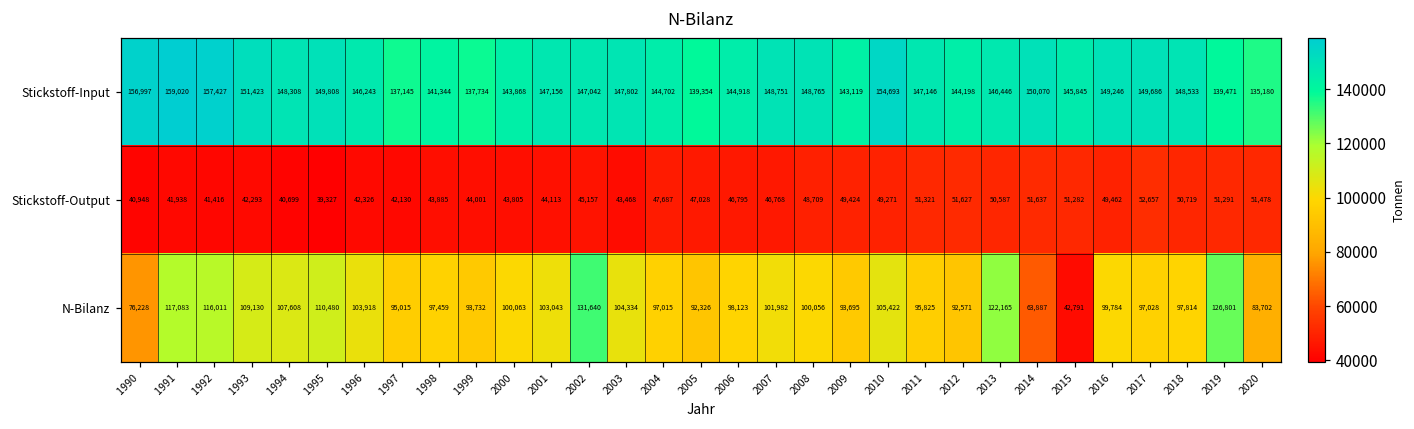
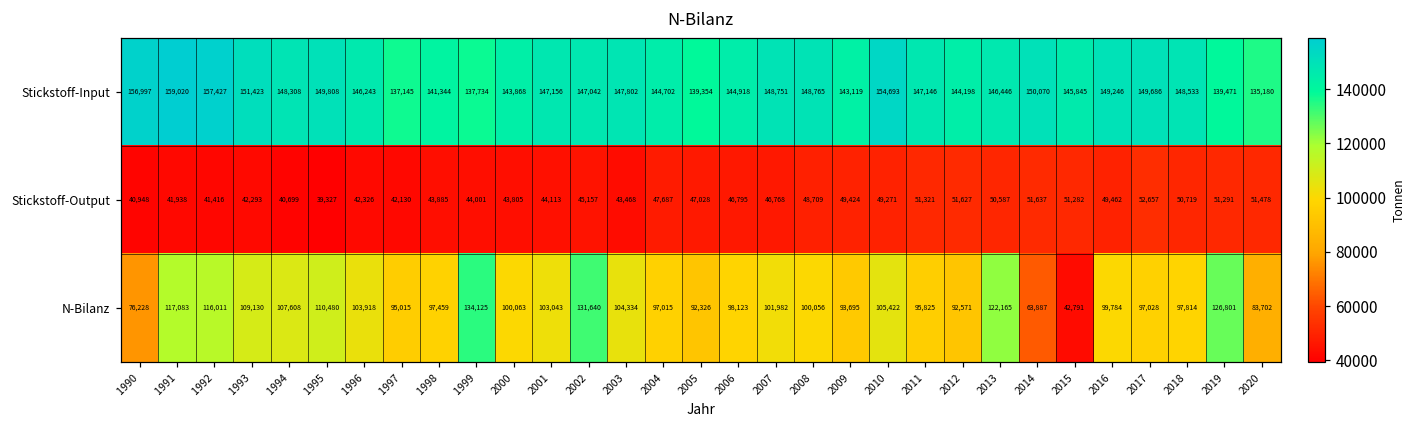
  {
    "Stickstoff-Input": {
      "1990": "156,997",
      "1991": "159,020",
      "1992": "157,427",
      "1993": "151,423",
      "1994": "148,308",
      "1995": "149,808",
      "1996": "146,243",
      "1997": "137,145",
      "1998": "141,344",
      "1999": "137,734",
      "2000": "143,868",
      "2001": "147,156",
      "2002": "147,042",
      "2003": "147,802",
      "2004": "144,702",
      "2005": "139,354",
      "2006": "144,918",
      "2007": "148,751",
      "2008": "148,765",
      "2009": "143,119",
      "2010": "154,693",
      "2011": "147,146",
      "2012": "144,198",
      "2013": "146,446",
      "2014": "150,070",
      "2015": "145,845",
      "2016": "149,246",
      "2017": "149,686",
      "2018": "148,533",
      "2019": "139,471",
      "2020": "135,180"
    },
    "Stickstoff-Output": {
      "1990": "40,948",
      "1991": "41,938",
      "1992": "41,416",
      "1993": "42,293",
      "1994": "40,699",
      "1995": "39,327",
      "1996": "42,326",
      "1997": "42,130",
      "1998": "43,885",
      "1999": "44,001",
      "2000": "43,805",
      "2001": "44,113",
      "2002": "45,157",
      "2003": "43,468",
      "2004": "47,687",
      "2005": "47,028",
      "2006": "46,795",
      "2007": "46,768",
      "2008": "48,709",
      "2009": "49,424",
      "2010": "49,271",
      "2011": "51,321",
      "2012": "51,627",
      "2013": "50,587",
      "2014": "51,637",
      "2015": "51,282",
      "2016": "49,462",
      "2017": "52,657",
      "2018": "50,719",
      "2019": "51,291",
      "2020": "51,478"
    },
    "N-Bilanz": {
      "1990": "76,228",
      "1991": "117,083",
      "1992": "116,011",
      "1993": "109,130",
      "1994": "107,608",
      "1995": "110,480",
      "1996": "103,918",
      "1997": "95,015",
      "1998": "97,459",
-     "1999": "93,732",
+     "1999": "134,125",
      "2000": "100,063",
      "2001": "103,043",
      "2002": "131,640",
      "2003": "104,334",
      "2004": "97,015",
      "2005": "92,326",
      "2006": "98,123",
      "2007": "101,982",
      "2008": "100,056",
      "2009": "93,695",
      "2010": "105,422",
      "2011": "95,825",
      "2012": "92,571",
      "2013": "122,165",
      "2014": "63,887",
      "2015": "42,791",
      "2016": "99,784",
      "2017": "97,028",
      "2018": "97,814",
      "2019": "126,801",
      "2020": "83,702"
    }
  }
